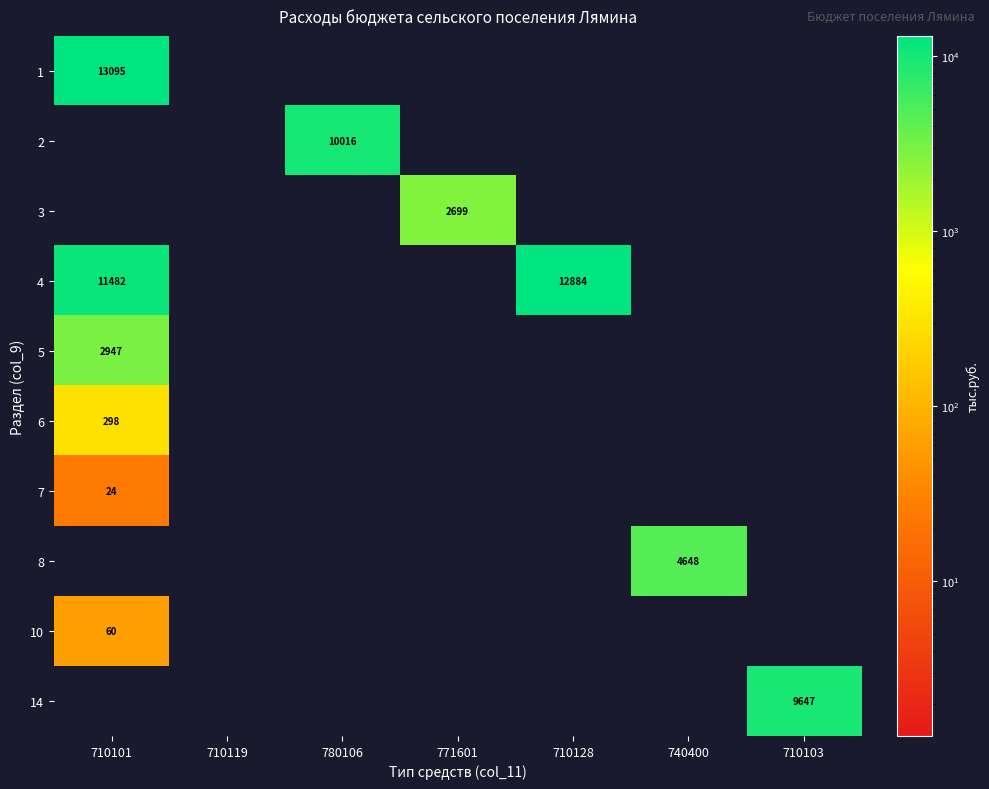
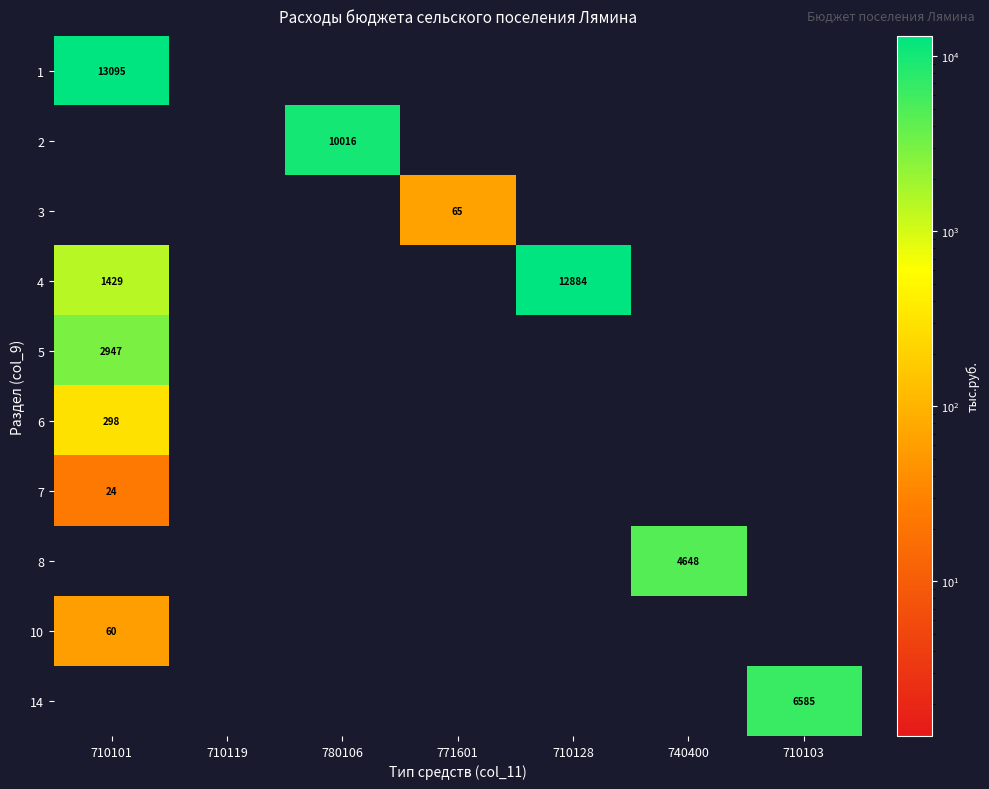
  {
    "1": {
      "710101": 13095
    },
    "2": {
      "780106": 10016
    },
    "3": {
-     "771601": 2699
+     "771601": 65
    },
    "4": {
-     "710101": 11482,
+     "710101": 1429,
      "710128": 12884
    },
    "5": {
      "710101": 2947
    },
    "6": {
      "710101": 298
    },
    "7": {
      "710101": 24
    },
    "8": {
      "740400": 4648
    },
    "10": {
      "710101": 60
    },
    "14": {
-     "710103": 9647
+     "710103": 6585
    }
  }
